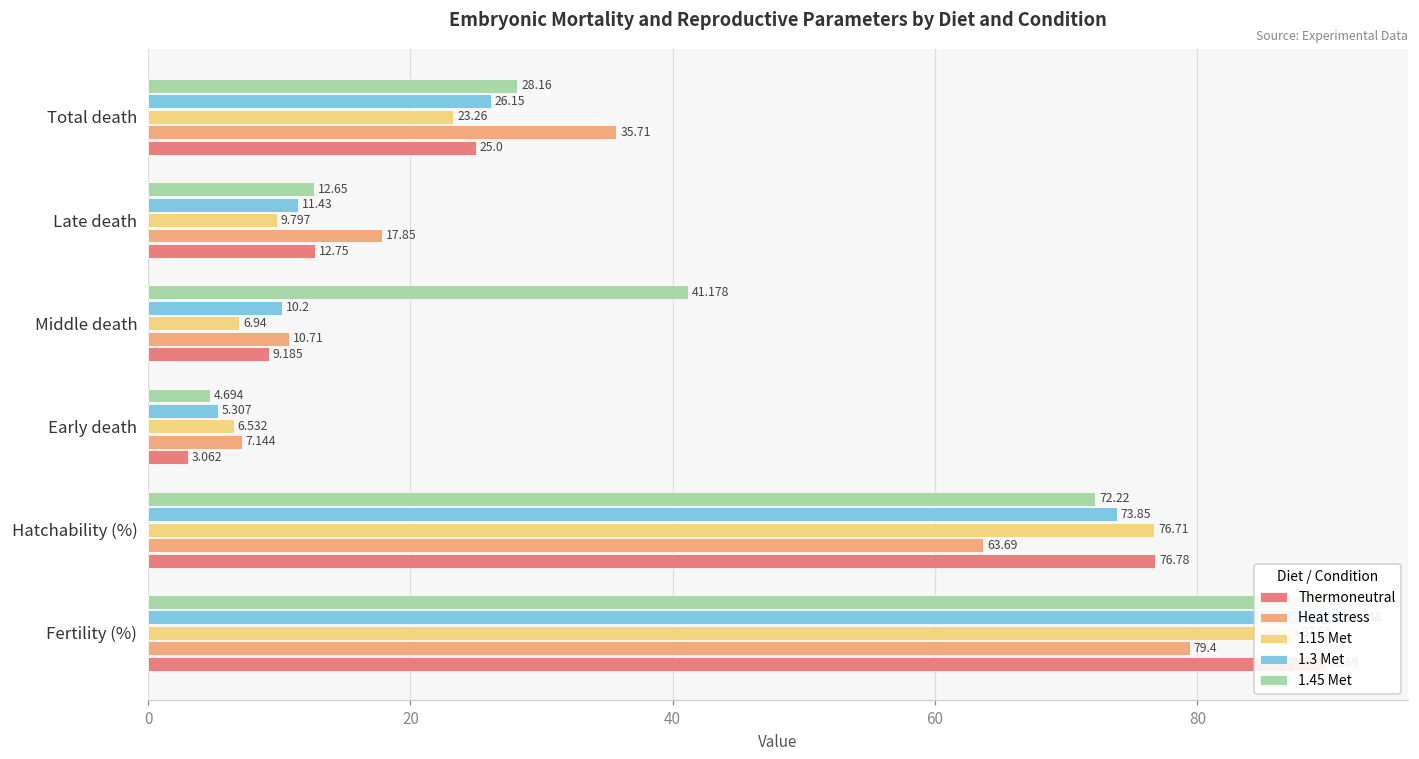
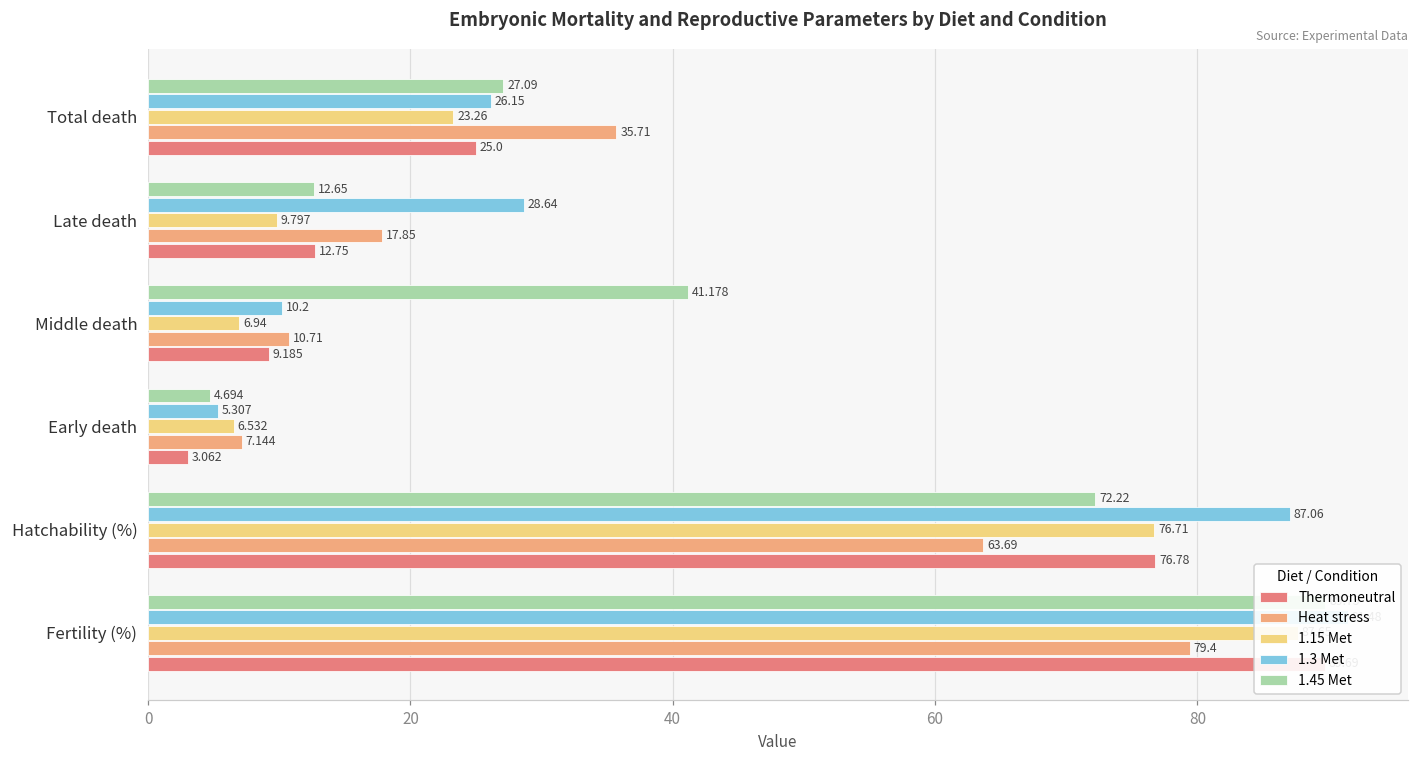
  {
    "1.3 Met": {
      "Total death": 26.15,
-     "Late death": 11.43,
+     "Late death": 28.64,
      "Middle death": 10.2,
      "Early death": 5.307,
-     "Hatchability (%)": 73.85
+     "Hatchability (%)": 87.06
    },
    "1.45 Met": {
-     "Total death": 28.16,
+     "Total death": 27.09,
      "Late death": 12.65,
      "Middle death": 41.178,
      "Early death": 4.694,
      "Hatchability (%)": 72.22
    }
  }
